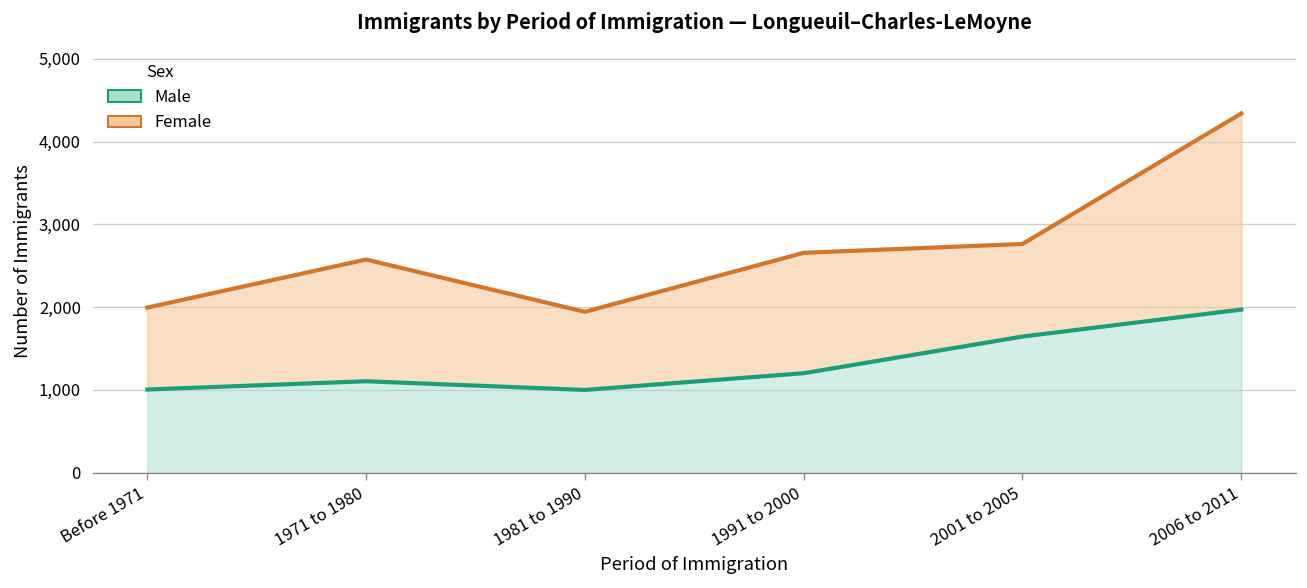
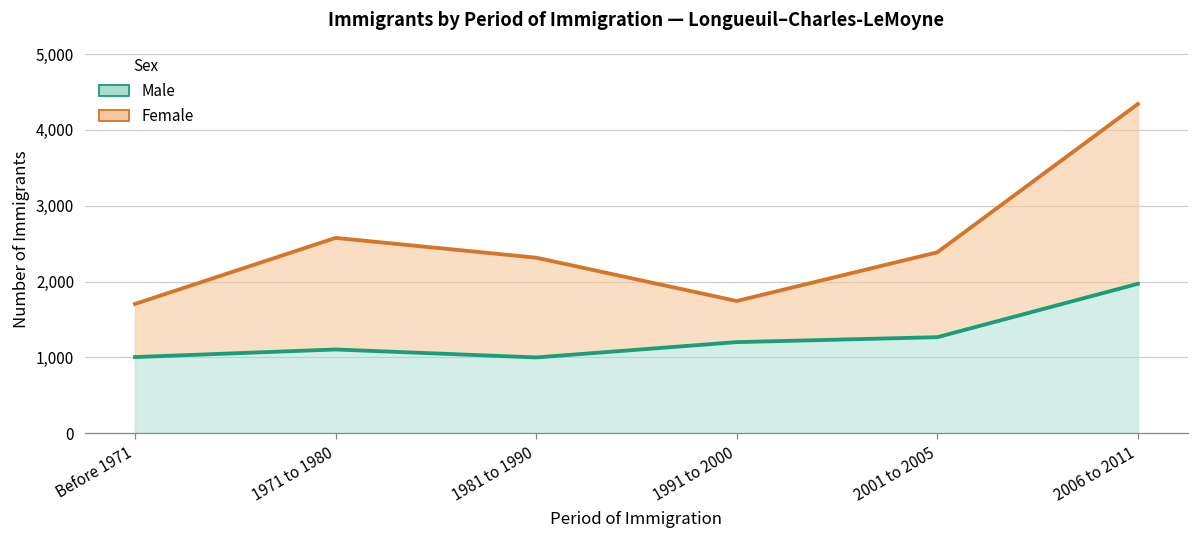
  {
    "Male": {
      "Before 1971": "1,000",
      "1971 to 1980": "1,100",
      "1981 to 1990": "1,000",
      "1991 to 2000": "1,200",
-     "2001 to 2005": "1,600",
+     "2001 to 2005": "1,300",
      "2006 to 2011": "2,000"
    },
    "Female": {
-     "Before 1971": "1,000",
+     "Before 1971": "700",
      "1971 to 1980": "1,500",
-     "1981 to 1990": "900",
-     "1991 to 2000": "1,500",
+     "1981 to 1990": "1,300",
+     "1991 to 2000": "500",
      "2001 to 2005": "1,100",
      "2006 to 2011": "2,400"
    }
  }
